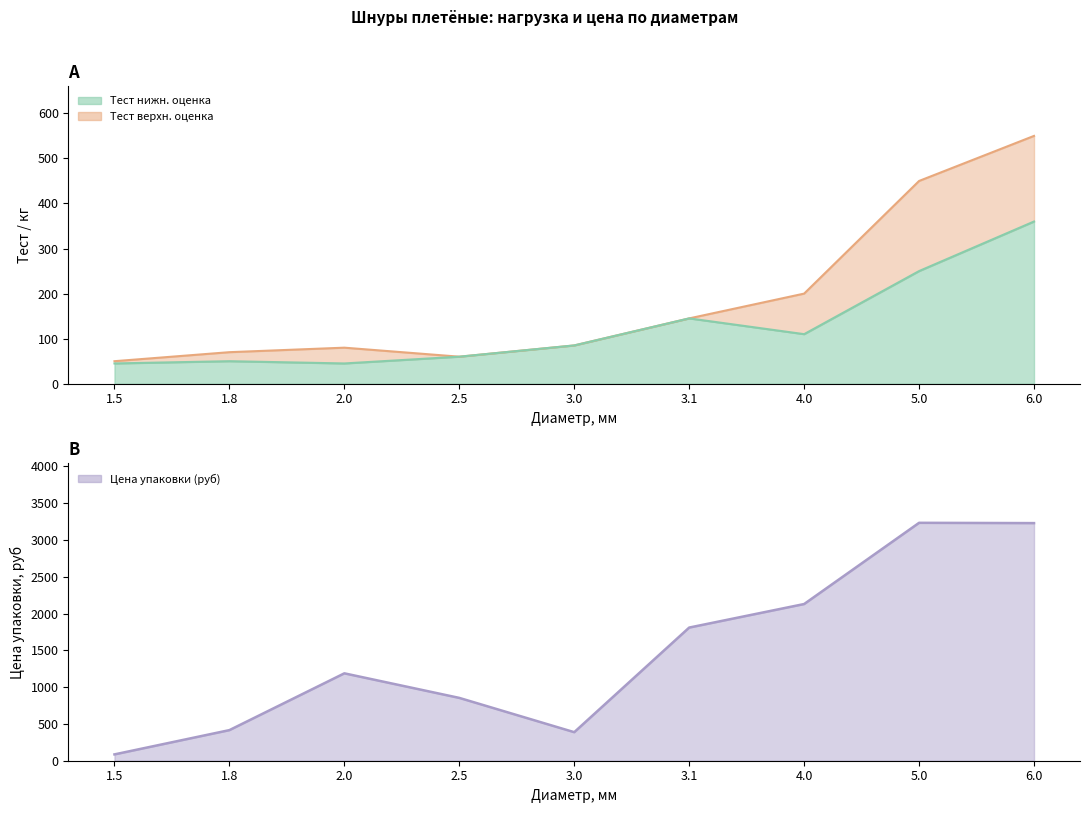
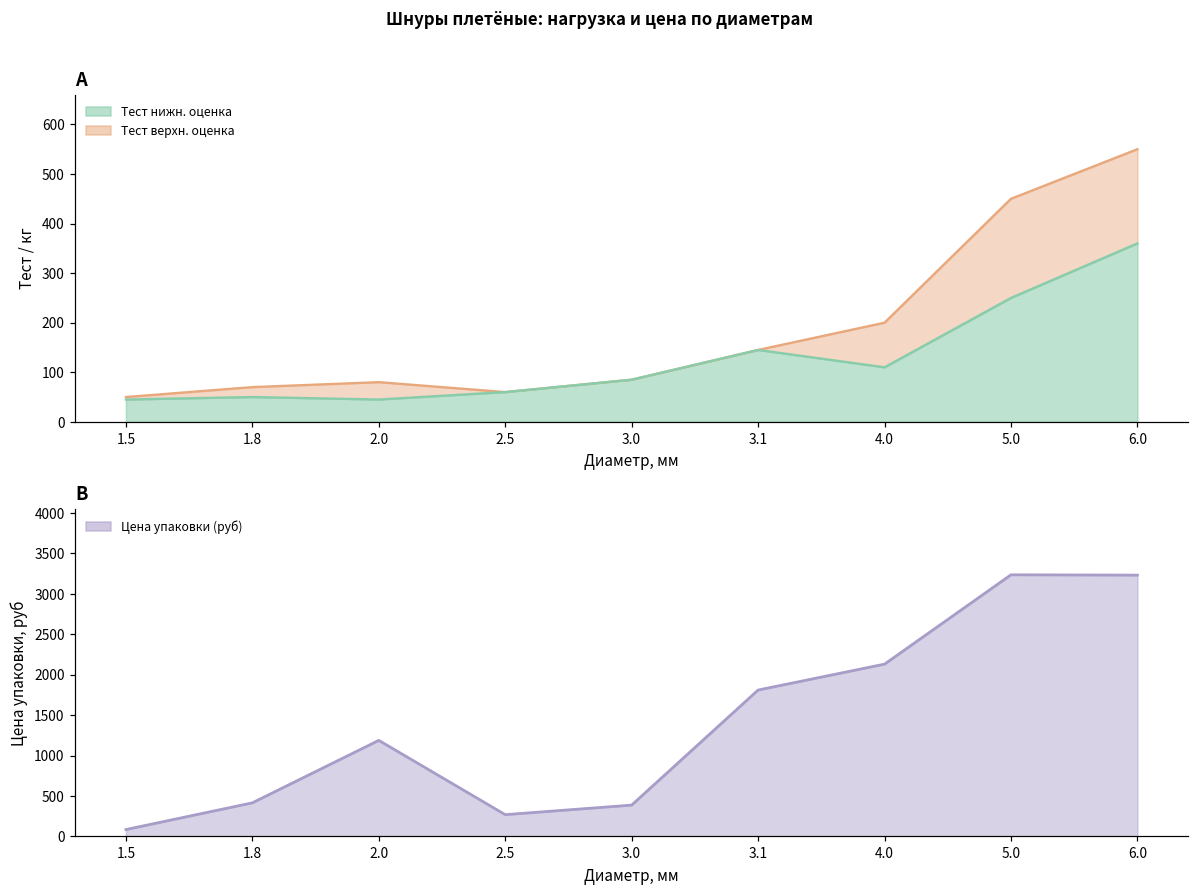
  {
    "B": {
      "1.5": 100,
      "1.8": 400,
      "2.0": 1200,
-     "2.5": 900,
+     "2.5": 300,
      "3.0": 400,
      "3.1": 1800,
      "4.0": 2100,
      "5.0": 3200,
      "6.0": 3200
    }
  }
